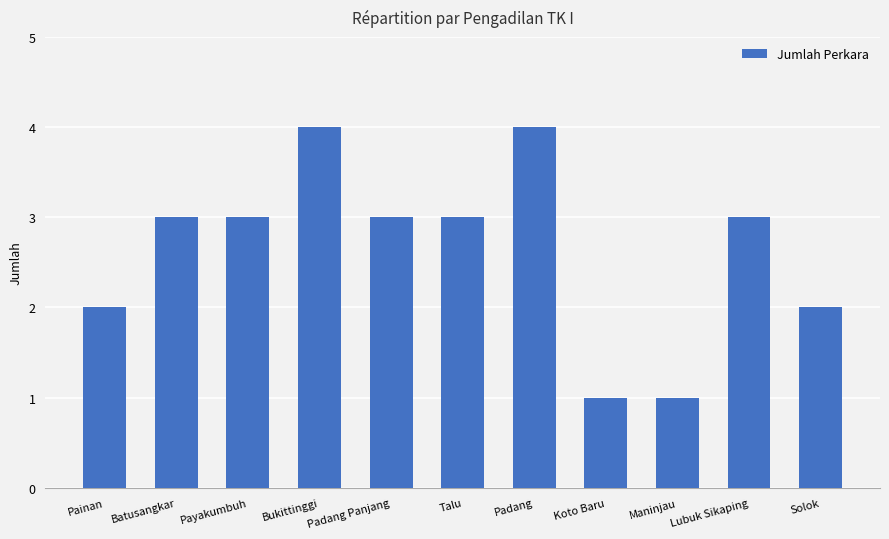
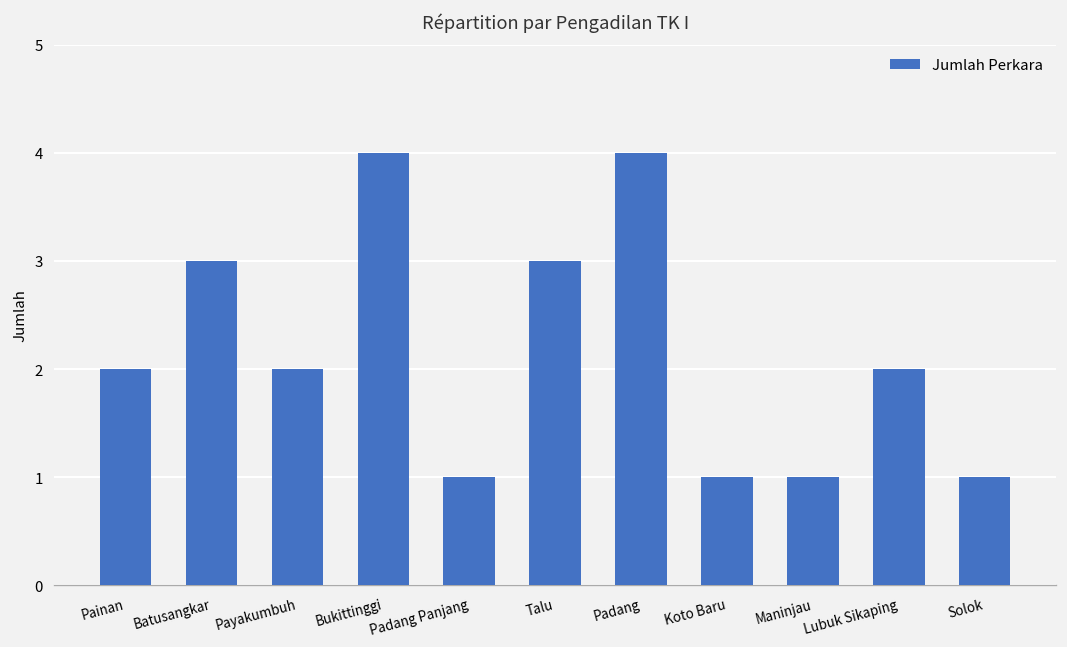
  {
    "Painan": 2,
    "Batusangkar": 3,
-   "Payakumbuh": 3,
+   "Payakumbuh": 2,
    "Bukittinggi": 4,
-   "Padang Panjang": 3,
+   "Padang Panjang": 1,
    "Talu": 3,
    "Padang": 4,
    "Koto Baru": 1,
    "Maninjau": 1,
-   "Lubuk Sikaping": 3,
-   "Solok": 2
+   "Lubuk Sikaping": 2,
+   "Solok": 1
  }
